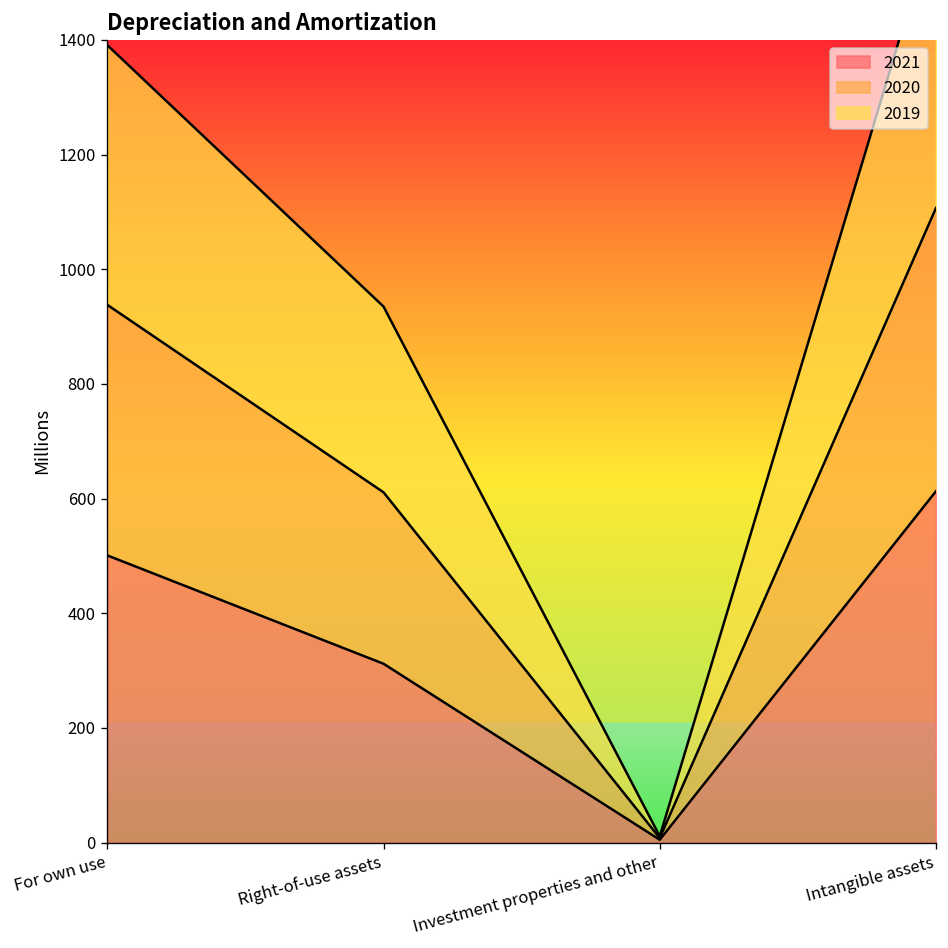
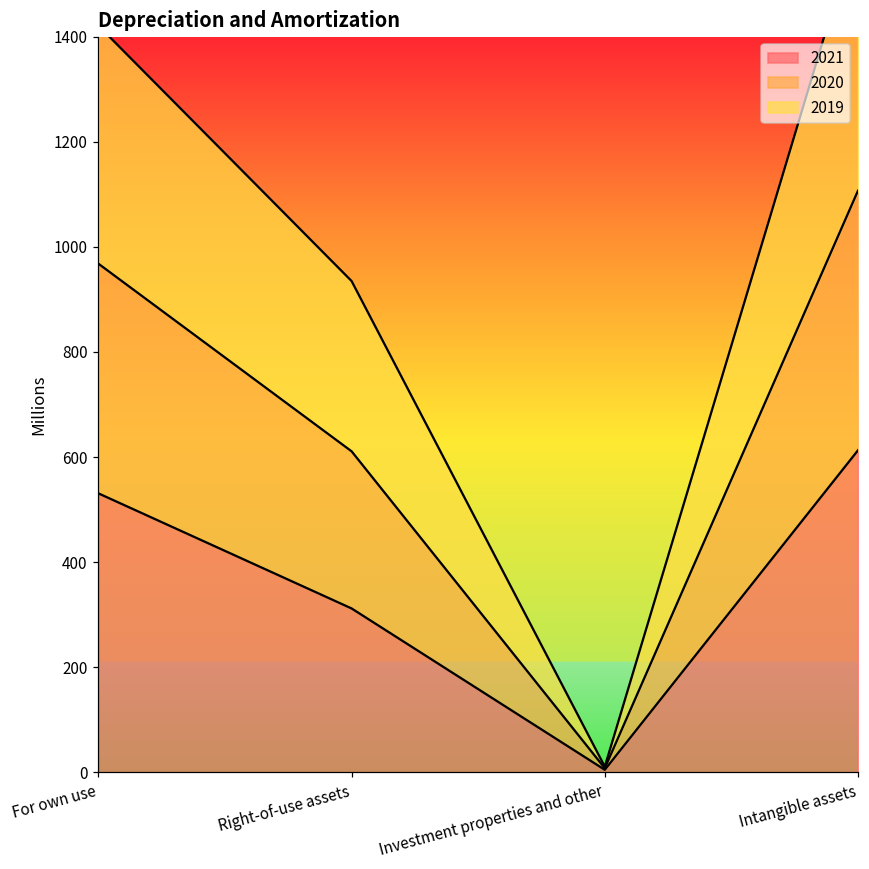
  {
    "2021": {
-     "For own use": 500,
+     "For own use": 530,
      "Right-of-use assets": 310,
      "Intangible assets": 610
    }
  }
